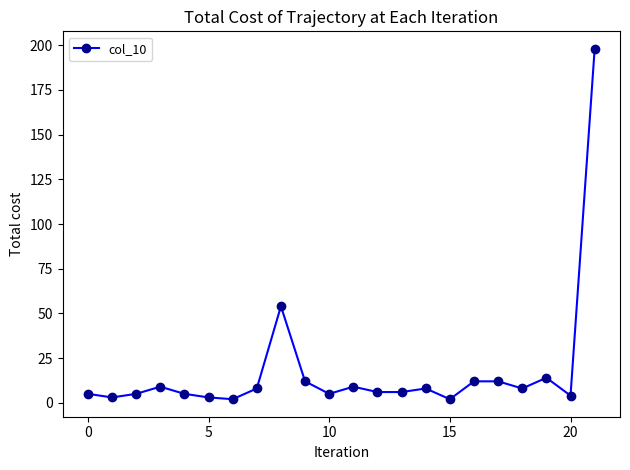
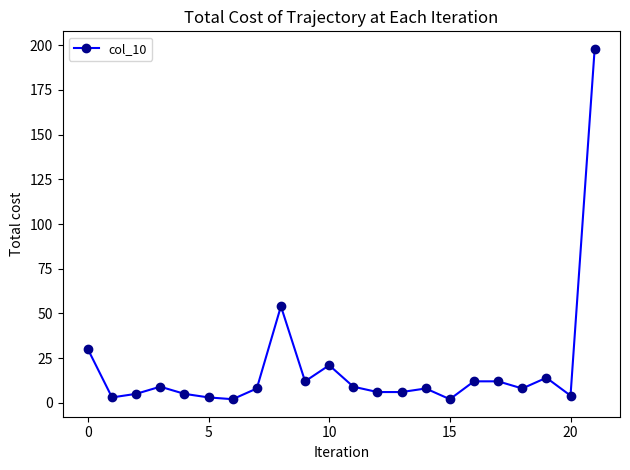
  {
-   "0": 5,
+   "0": 30,
    "5": 3,
-   "10": 5,
+   "10": 21,
    "15": 2,
    "20": 4
  }
